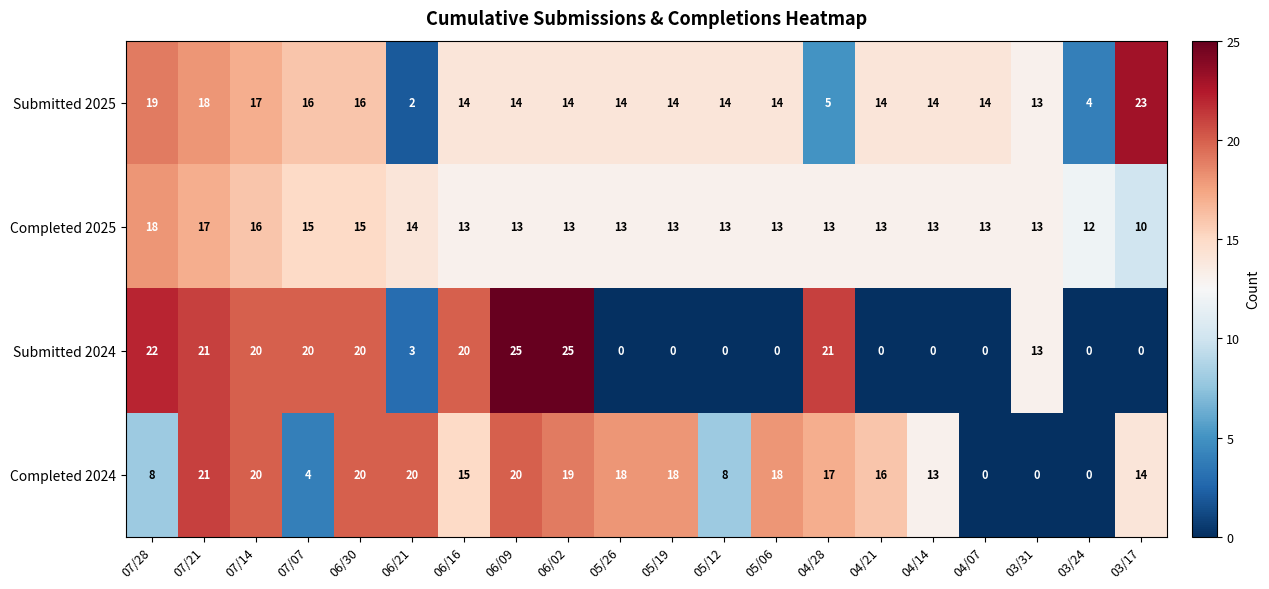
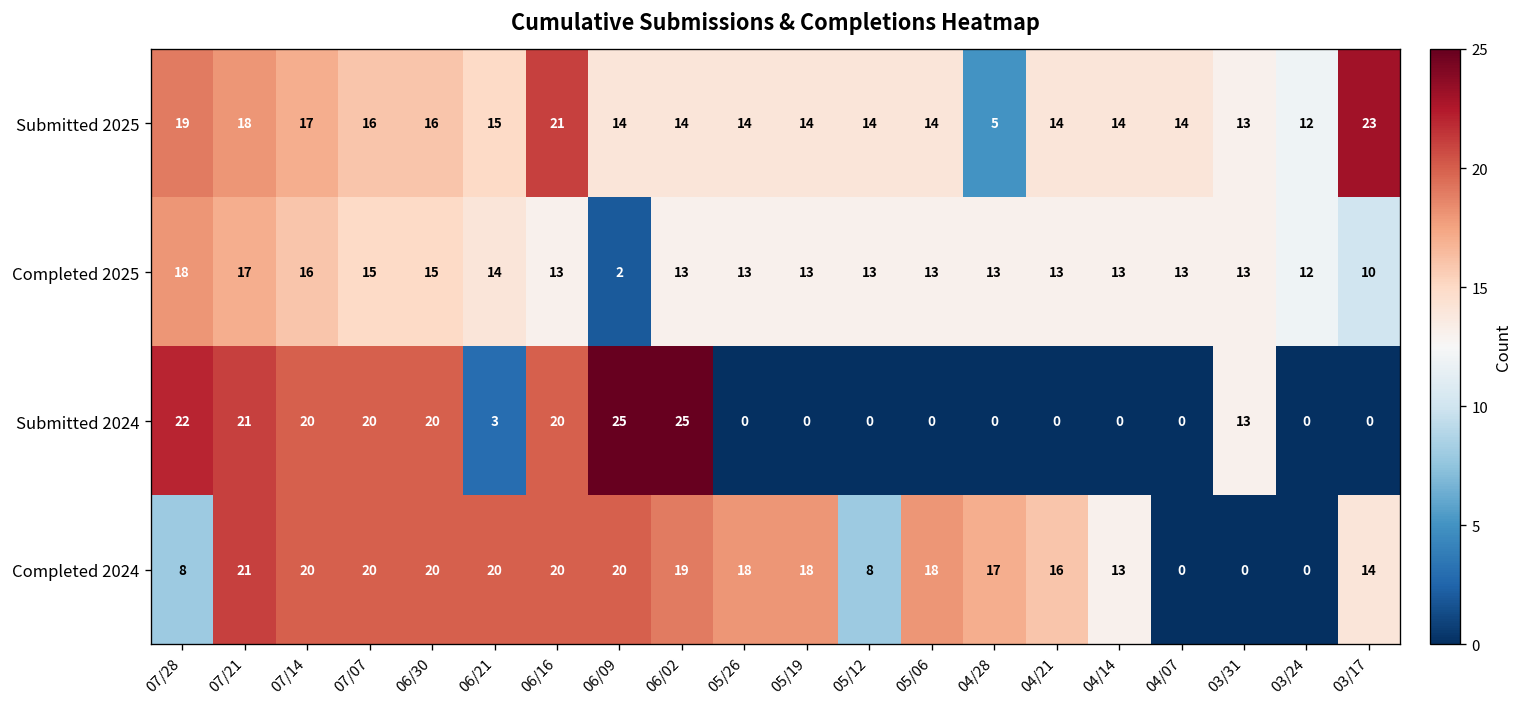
  {
    "Submitted 2025": {
      "07/28": 19,
      "07/21": 18,
      "07/14": 17,
      "07/07": 16,
      "06/30": 16,
-     "06/21": 2,
-     "06/16": 14,
+     "06/21": 15,
+     "06/16": 21,
      "06/09": 14,
      "06/02": 14,
      "05/26": 14,
      "05/19": 14,
      "05/12": 14,
      "05/06": 14,
      "04/28": 5,
      "04/21": 14,
      "04/14": 14,
      "04/07": 14,
      "03/31": 13,
-     "03/24": 4,
+     "03/24": 12,
      "03/17": 23
    },
    "Completed 2025": {
      "07/28": 18,
      "07/21": 17,
      "07/14": 16,
      "07/07": 15,
      "06/30": 15,
      "06/21": 14,
      "06/16": 13,
-     "06/09": 13,
+     "06/09": 2,
      "06/02": 13,
      "05/26": 13,
      "05/19": 13,
      "05/12": 13,
      "05/06": 13,
      "04/28": 13,
      "04/21": 13,
      "04/14": 13,
      "04/07": 13,
      "03/31": 13,
      "03/24": 12,
      "03/17": 10
    },
    "Submitted 2024": {
      "07/28": 22,
      "07/21": 21,
      "07/14": 20,
      "07/07": 20,
      "06/30": 20,
      "06/21": 3,
      "06/16": 20,
      "06/09": 25,
      "06/02": 25,
      "05/26": 0,
      "05/19": 0,
      "05/12": 0,
      "05/06": 0,
-     "04/28": 21,
+     "04/28": 0,
      "04/21": 0,
      "04/14": 0,
      "04/07": 0,
      "03/31": 13,
      "03/24": 0,
      "03/17": 0
    },
    "Completed 2024": {
      "07/28": 8,
      "07/21": 21,
      "07/14": 20,
-     "07/07": 4,
+     "07/07": 20,
      "06/30": 20,
      "06/21": 20,
-     "06/16": 15,
+     "06/16": 20,
      "06/09": 20,
      "06/02": 19,
      "05/26": 18,
      "05/19": 18,
      "05/12": 8,
      "05/06": 18,
      "04/28": 17,
      "04/21": 16,
      "04/14": 13,
      "04/07": 0,
      "03/31": 0,
      "03/24": 0,
      "03/17": 14
    }
  }
